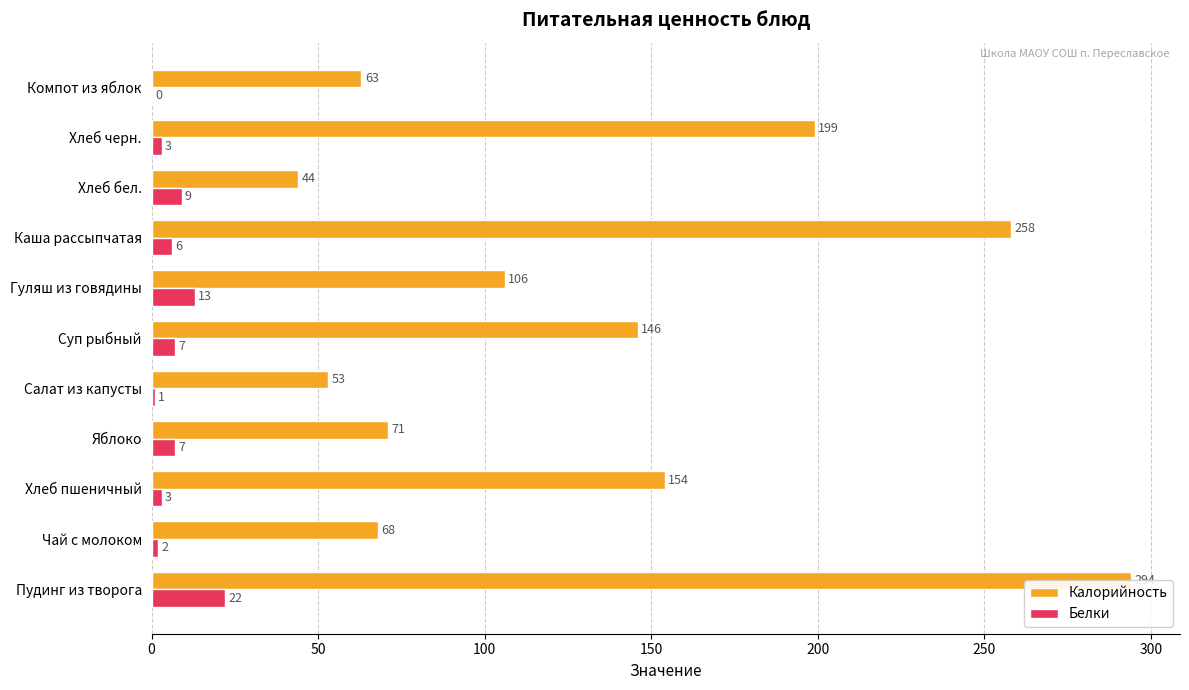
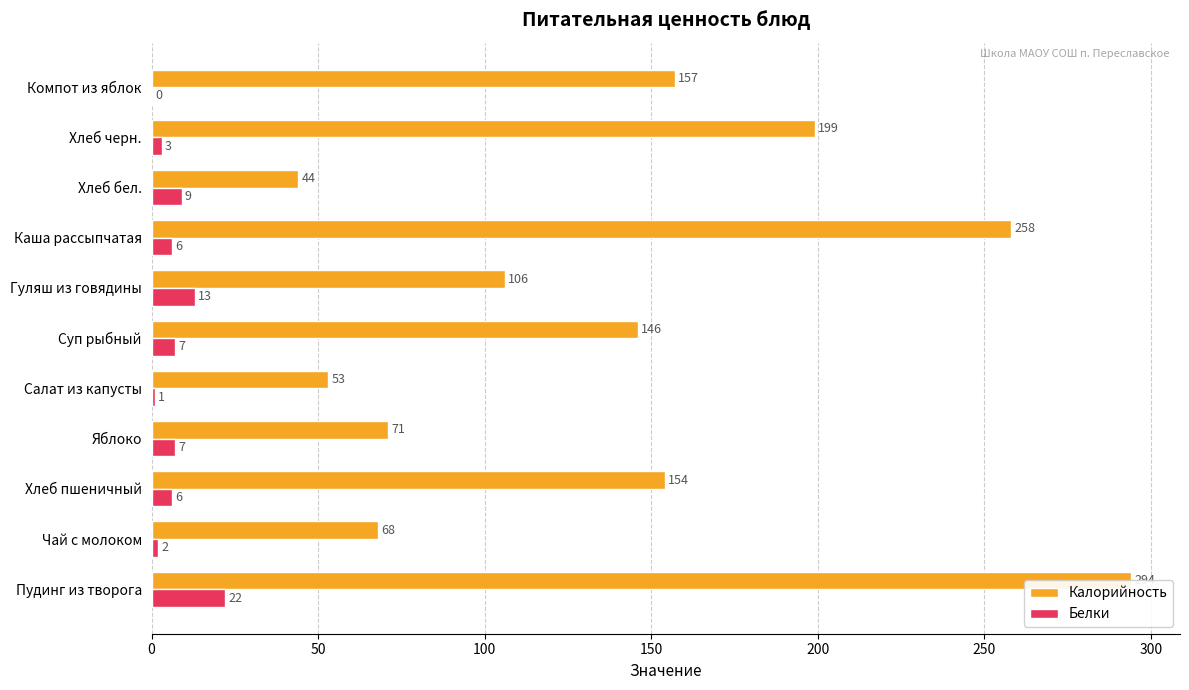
  {
    "Калорийность": {
-     "Компот из яблок": 63,
+     "Компот из яблок": 157,
      "Хлеб черн.": 199,
      "Хлеб бел.": 44,
      "Каша рассыпчатая": 258,
      "Гуляш из говядины": 106,
      "Суп рыбный": 146,
      "Салат из капусты": 53,
      "Яблоко": 71,
      "Хлеб пшеничный": 154,
      "Чай с молоком": 68
    },
    "Белки": {
      "Компот из яблок": 0,
      "Хлеб черн.": 3,
      "Хлеб бел.": 9,
      "Каша рассыпчатая": 6,
      "Гуляш из говядины": 13,
      "Суп рыбный": 7,
      "Салат из капусты": 1,
      "Яблоко": 7,
-     "Хлеб пшеничный": 3,
+     "Хлеб пшеничный": 6,
      "Чай с молоком": 2,
      "Пудинг из творога": 22
    }
  }
